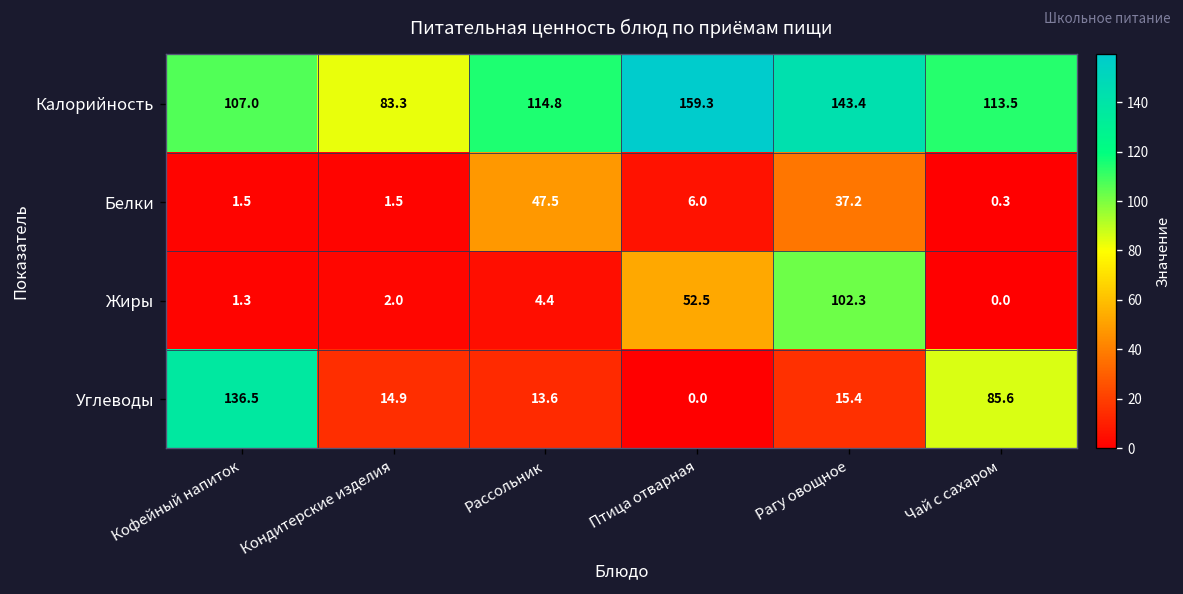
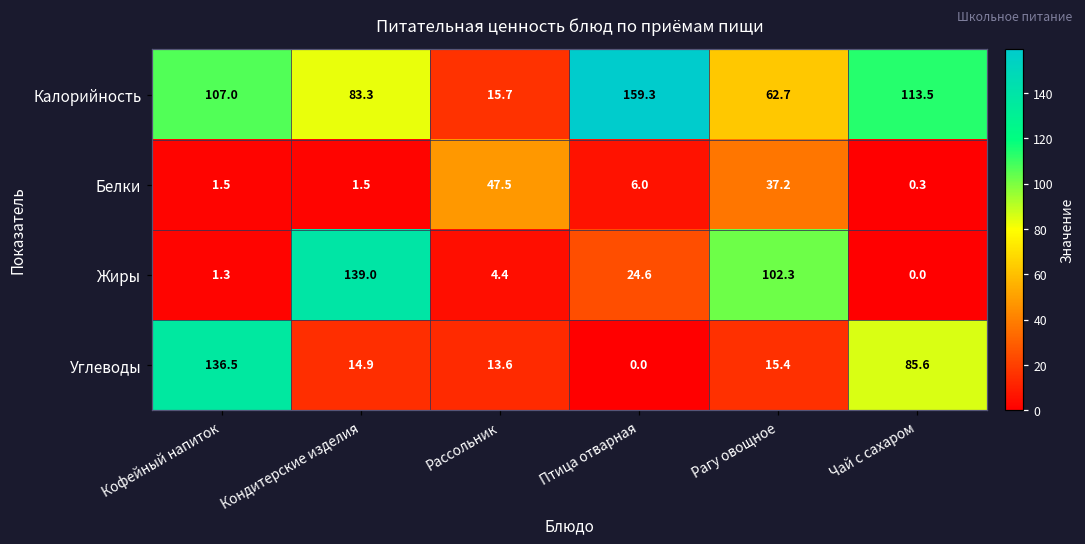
  {
    "Калорийность": {
      "Кофейный напиток": 107.0,
      "Кондитерские изделия": 83.3,
-     "Рассольник": 114.8,
+     "Рассольник": 15.7,
      "Птица отварная": 159.3,
-     "Рагу овощное": 143.4,
+     "Рагу овощное": 62.7,
      "Чай с сахаром": 113.5
    },
    "Белки": {
      "Кофейный напиток": 1.5,
      "Кондитерские изделия": 1.5,
      "Рассольник": 47.5,
      "Птица отварная": 6.0,
      "Рагу овощное": 37.2,
      "Чай с сахаром": 0.3
    },
    "Жиры": {
      "Кофейный напиток": 1.3,
-     "Кондитерские изделия": 2.0,
+     "Кондитерские изделия": 139.0,
      "Рассольник": 4.4,
-     "Птица отварная": 52.5,
+     "Птица отварная": 24.6,
      "Рагу овощное": 102.3,
      "Чай с сахаром": 0.0
    },
    "Углеводы": {
      "Кофейный напиток": 136.5,
      "Кондитерские изделия": 14.9,
      "Рассольник": 13.6,
      "Птица отварная": 0.0,
      "Рагу овощное": 15.4,
      "Чай с сахаром": 85.6
    }
  }
